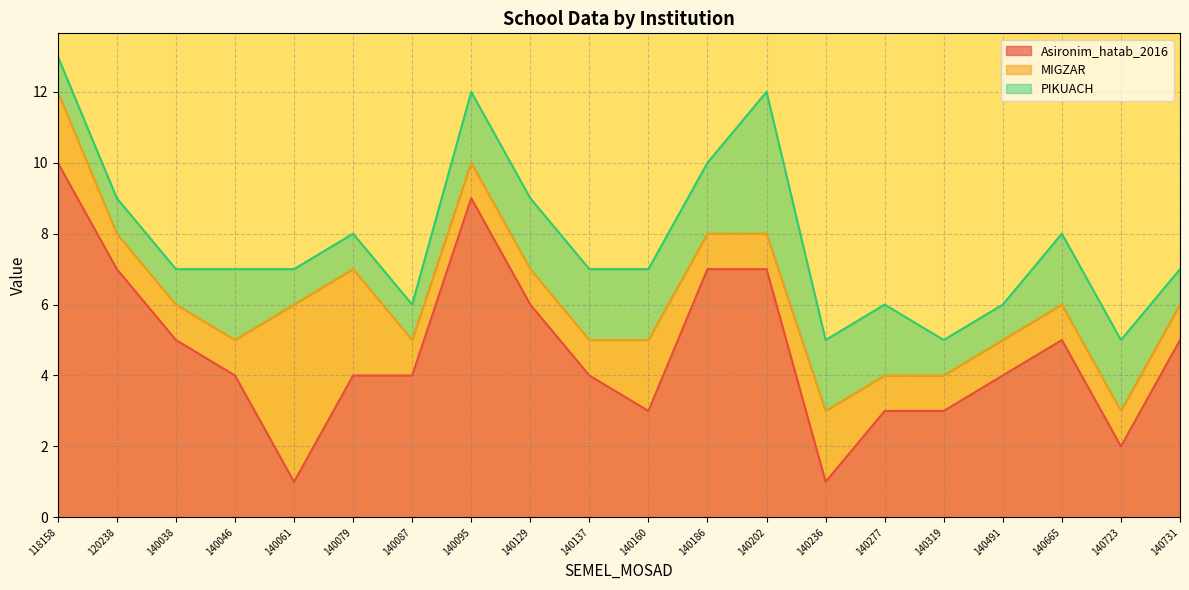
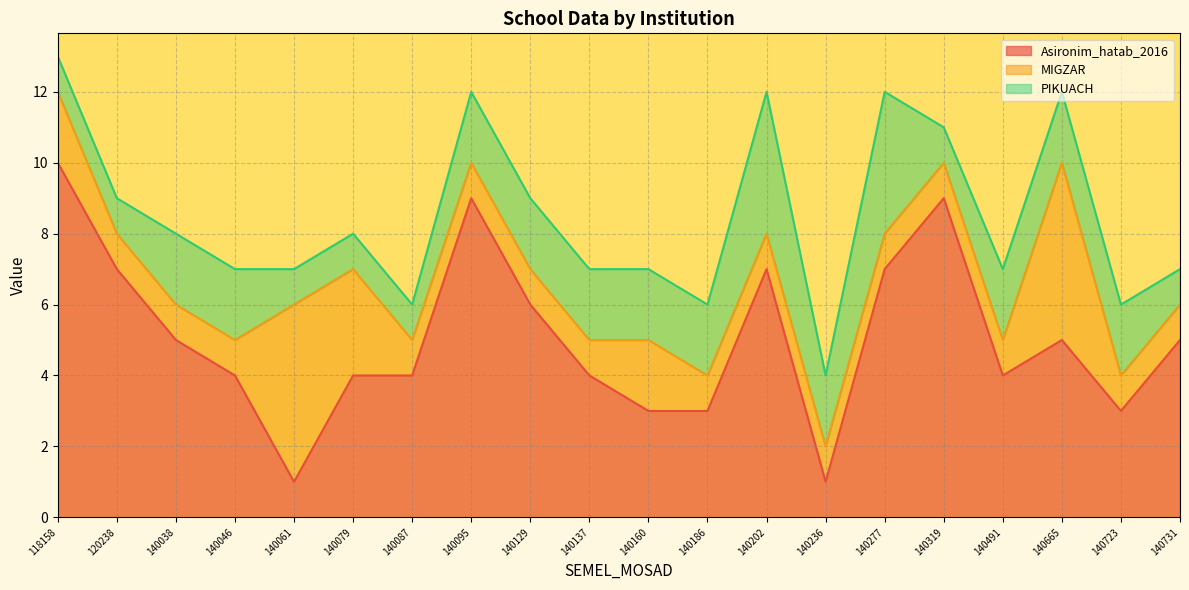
  {
    "Asironim_hatab_2016": {
      "118158": 10,
      "120238": 7,
      "140038": 5,
      "140046": 4,
      "140061": 1,
      "140079": 4,
      "140087": 4,
      "140095": 9,
      "140129": 6,
      "140137": 4,
      "140160": 3,
-     "140186": 7,
+     "140186": 3,
      "140202": 7,
      "140236": 1,
-     "140277": 3,
-     "140319": 3,
+     "140277": 7,
+     "140319": 9,
      "140491": 4,
      "140665": 5,
-     "140723": 2,
+     "140723": 3,
      "140731": 5
    },
    "MIGZAR": {
      "118158": 2,
      "120238": 1,
      "140038": 1,
      "140046": 1,
      "140061": 5,
      "140079": 3,
      "140087": 1,
      "140095": 1,
      "140129": 1,
      "140137": 1,
      "140160": 2,
      "140186": 1,
      "140202": 1,
-     "140236": 2,
+     "140236": 1,
      "140277": 1,
      "140319": 1,
      "140491": 1,
-     "140665": 1,
+     "140665": 5,
      "140723": 1,
      "140731": 1
    },
    "PIKUACH": {
      "118158": 1,
      "120238": 1,
-     "140038": 1,
+     "140038": 2,
      "140046": 2,
      "140061": 1,
      "140079": 1,
      "140087": 1,
      "140095": 2,
      "140129": 2,
      "140137": 2,
      "140160": 2,
      "140186": 2,
      "140202": 4,
      "140236": 2,
-     "140277": 2,
+     "140277": 4,
      "140319": 1,
-     "140491": 1,
+     "140491": 2,
      "140723": 2,
      "140731": 1
    }
  }
